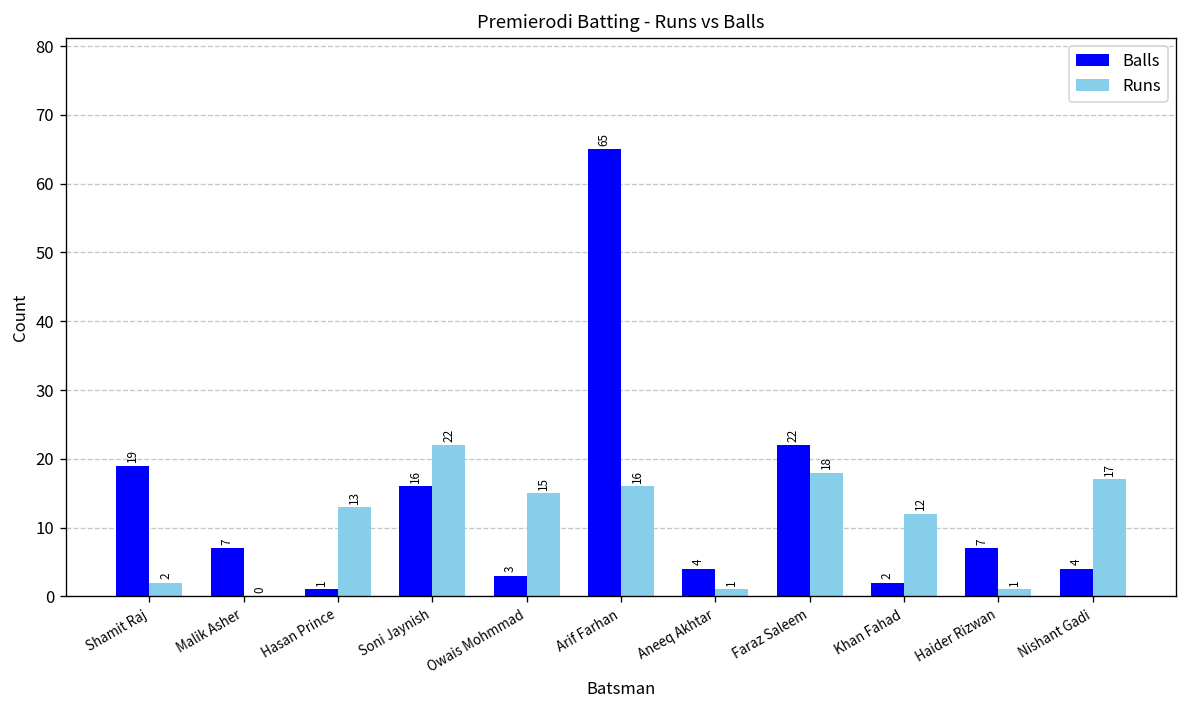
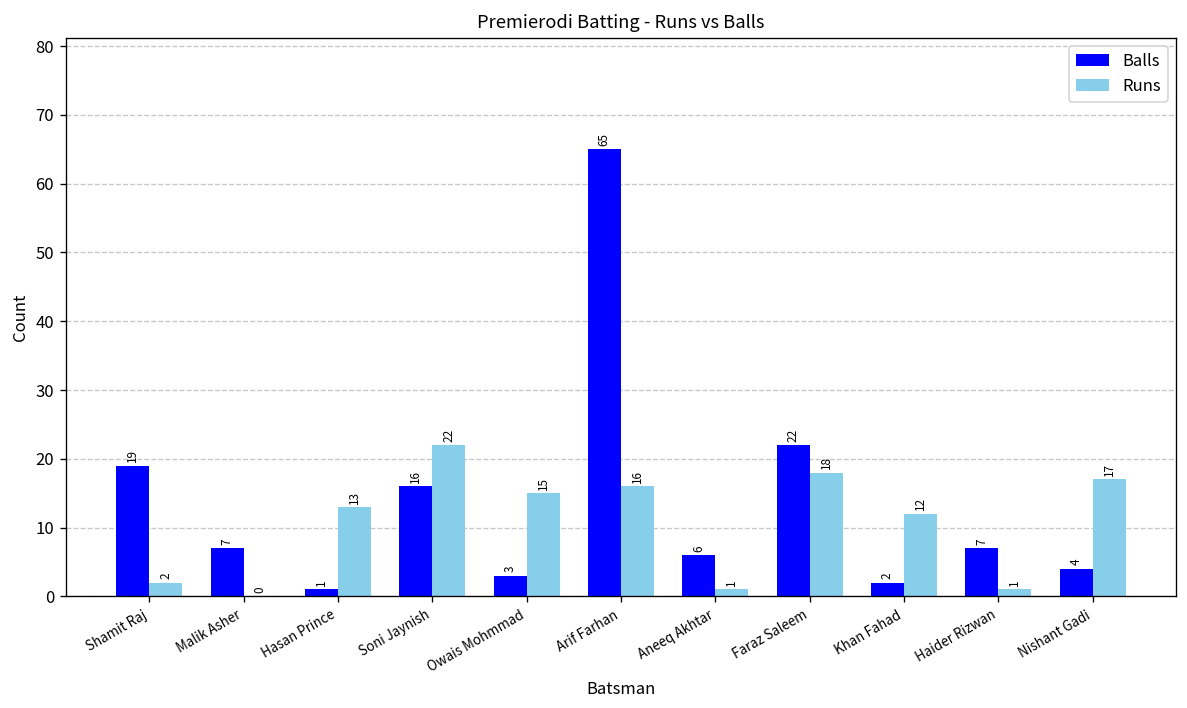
  {
    "Balls": {
      "Shamit Raj": 19,
      "Malik Asher": 7,
      "Hasan Prince": 1,
      "Soni Jaynish": 16,
      "Owais Mohmmad": 3,
      "Arif Farhan": 65,
-     "Aneeq Akhtar": 4,
+     "Aneeq Akhtar": 6,
      "Faraz Saleem": 22,
      "Khan Fahad": 2,
      "Haider Rizwan": 7,
      "Nishant Gadi": 4
    },
    "Runs": {
      "Shamit Raj": 2,
      "Malik Asher": 0,
      "Hasan Prince": 13,
      "Soni Jaynish": 22,
      "Owais Mohmmad": 15,
      "Arif Farhan": 16,
      "Aneeq Akhtar": 1,
      "Faraz Saleem": 18,
      "Khan Fahad": 12,
      "Haider Rizwan": 1,
      "Nishant Gadi": 17
    }
  }
